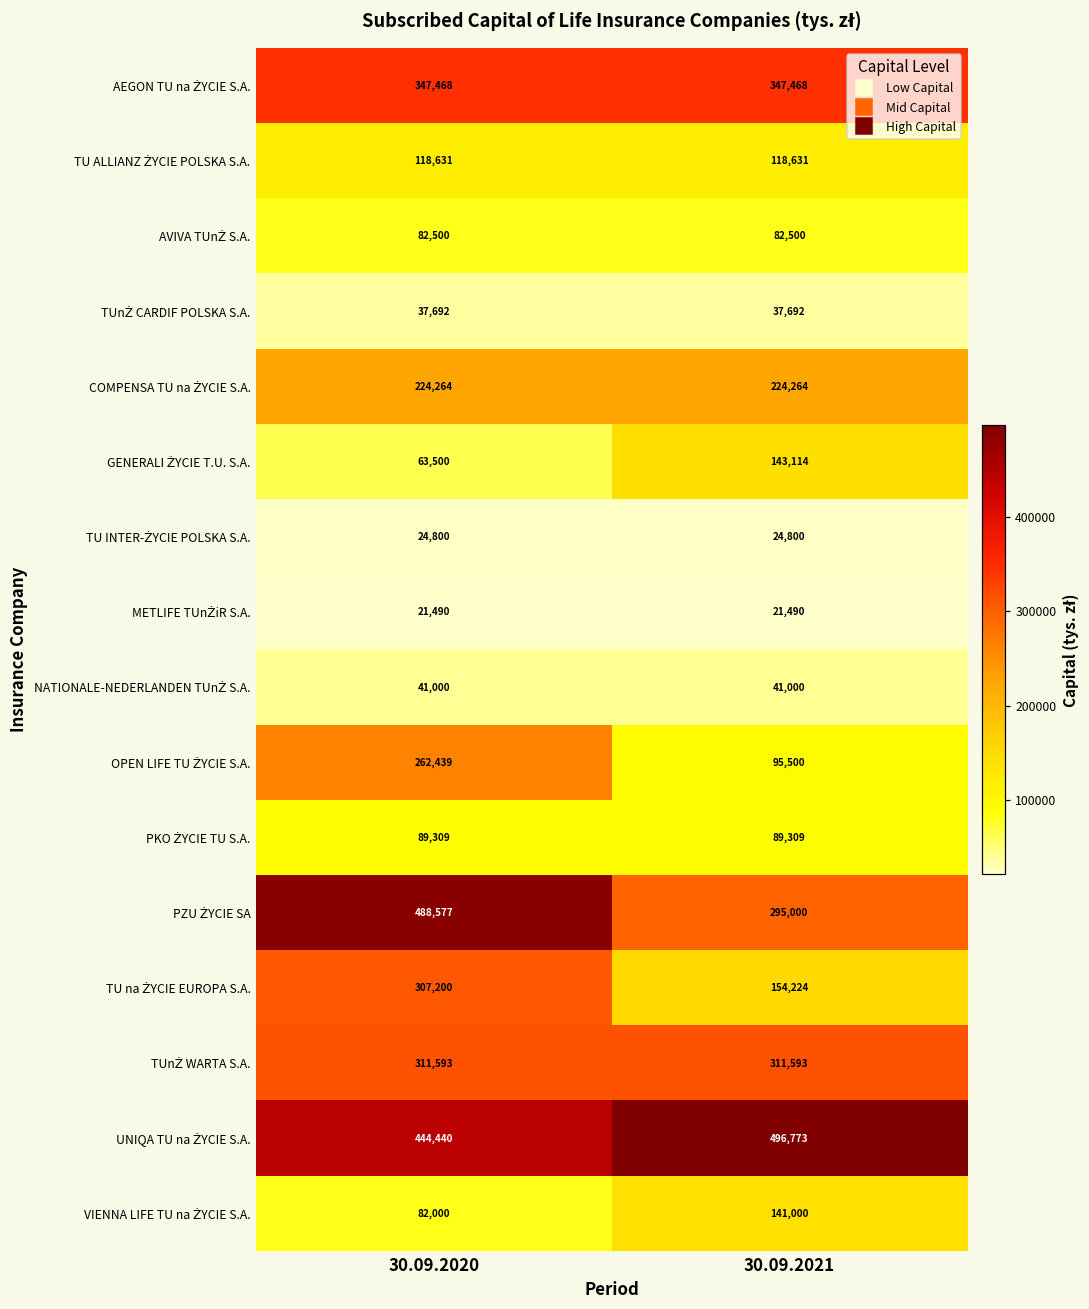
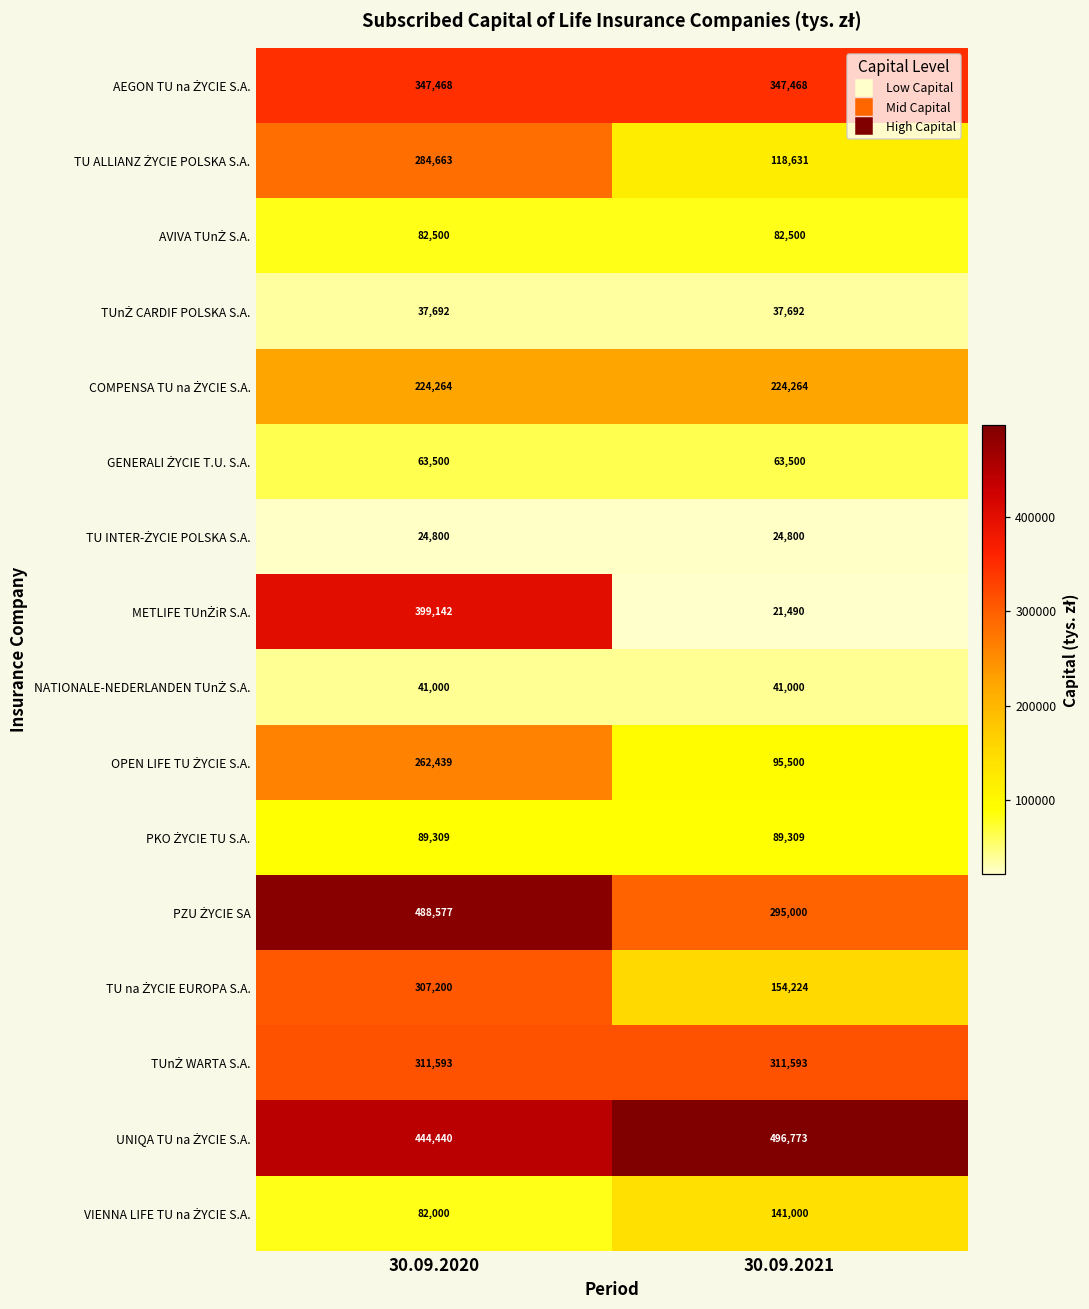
  {
    "AEGON TU na ŻYCIE S.A.": {
      "30.09.2020": "347,468",
      "30.09.2021": "347,468"
    },
    "TU ALLIANZ ŻYCIE POLSKA S.A.": {
-     "30.09.2020": "118,631",
+     "30.09.2020": "284,663",
      "30.09.2021": "118,631"
    },
    "AVIVA TUnŻ S.A.": {
      "30.09.2020": "82,500",
      "30.09.2021": "82,500"
    },
    "TUnŻ CARDIF POLSKA S.A.": {
      "30.09.2020": "37,692",
      "30.09.2021": "37,692"
    },
    "COMPENSA TU na ŻYCIE S.A.": {
      "30.09.2020": "224,264",
      "30.09.2021": "224,264"
    },
    "GENERALI ŻYCIE T.U. S.A.": {
      "30.09.2020": "63,500",
-     "30.09.2021": "143,114"
+     "30.09.2021": "63,500"
    },
    "TU INTER-ŻYCIE POLSKA S.A.": {
      "30.09.2020": "24,800",
      "30.09.2021": "24,800"
    },
    "METLIFE TUnŻiR S.A.": {
-     "30.09.2020": "21,490",
+     "30.09.2020": "399,142",
      "30.09.2021": "21,490"
    },
    "NATIONALE-NEDERLANDEN TUnŻ S.A.": {
      "30.09.2020": "41,000",
      "30.09.2021": "41,000"
    },
    "OPEN LIFE TU ŻYCIE S.A.": {
      "30.09.2020": "262,439",
      "30.09.2021": "95,500"
    },
    "PKO ŻYCIE TU S.A.": {
      "30.09.2020": "89,309",
      "30.09.2021": "89,309"
    },
    "PZU ŻYCIE SA": {
      "30.09.2020": "488,577",
      "30.09.2021": "295,000"
    },
    "TU na ŻYCIE EUROPA S.A.": {
      "30.09.2020": "307,200",
      "30.09.2021": "154,224"
    },
    "TUnŻ WARTA S.A.": {
      "30.09.2020": "311,593",
      "30.09.2021": "311,593"
    },
    "UNIQA TU na ŻYCIE S.A.": {
      "30.09.2020": "444,440",
      "30.09.2021": "496,773"
    },
    "VIENNA LIFE TU na ŻYCIE S.A.": {
      "30.09.2020": "82,000",
      "30.09.2021": "141,000"
    }
  }
